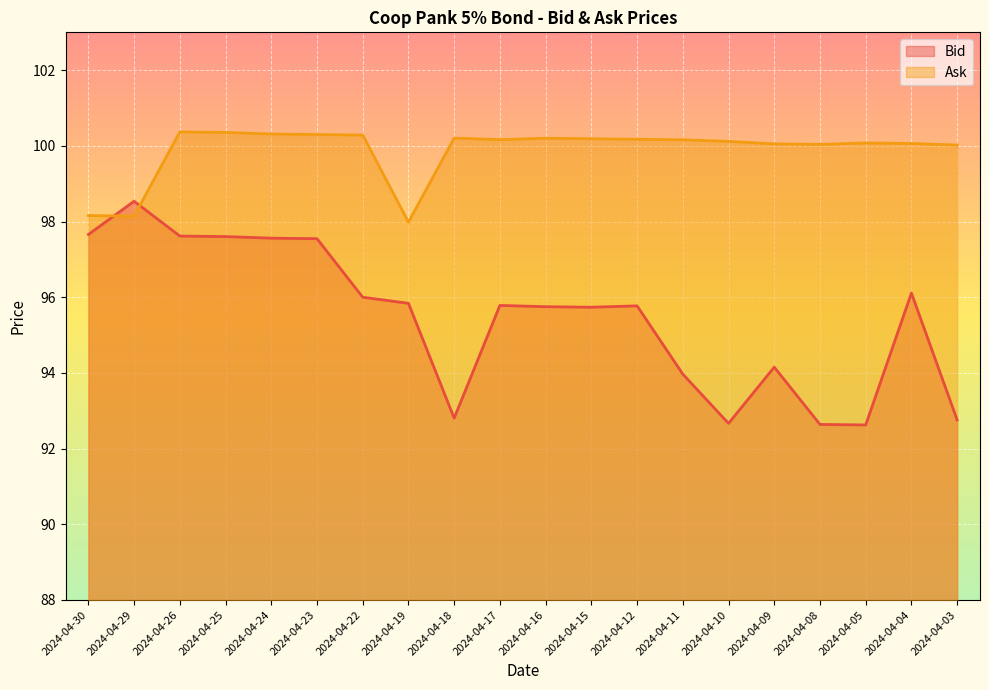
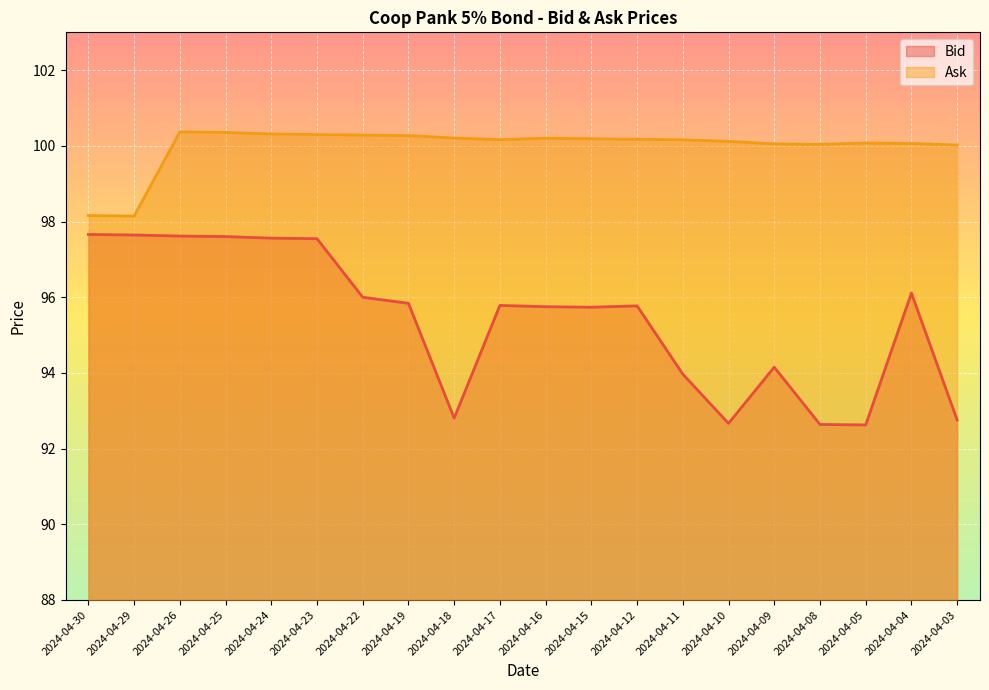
  {
    "Bid": {
      "2024-04-30": 97.7,
-     "2024-04-29": 98.5,
+     "2024-04-29": 97.6,
      "2024-04-26": 97.6,
      "2024-04-25": 97.6,
      "2024-04-24": 97.6,
      "2024-04-23": 97.5,
      "2024-04-22": 96.0,
      "2024-04-19": 95.8,
      "2024-04-18": 92.8,
      "2024-04-17": 95.8,
      "2024-04-16": 95.8,
      "2024-04-15": 95.7,
      "2024-04-12": 95.8,
      "2024-04-11": 94.0,
      "2024-04-10": 92.7,
      "2024-04-09": 94.2,
      "2024-04-08": 92.6,
      "2024-04-05": 92.6,
      "2024-04-04": 96.1,
      "2024-04-03": 92.8
    },
    "Ask": {
      "2024-04-30": 98.2,
      "2024-04-29": 98.1,
      "2024-04-26": 100.4,
      "2024-04-25": 100.4,
      "2024-04-24": 100.3,
      "2024-04-23": 100.3,
      "2024-04-22": 100.3,
-     "2024-04-19": 98.0,
+     "2024-04-19": 100.3,
      "2024-04-18": 100.2,
      "2024-04-17": 100.2,
      "2024-04-16": 100.2,
      "2024-04-15": 100.2,
      "2024-04-12": 100.2,
      "2024-04-11": 100.2,
      "2024-04-10": 100.1,
      "2024-04-09": 100.1,
      "2024-04-08": 100.0,
      "2024-04-05": 100.1,
      "2024-04-04": 100.1,
      "2024-04-03": 100.0
    }
  }
